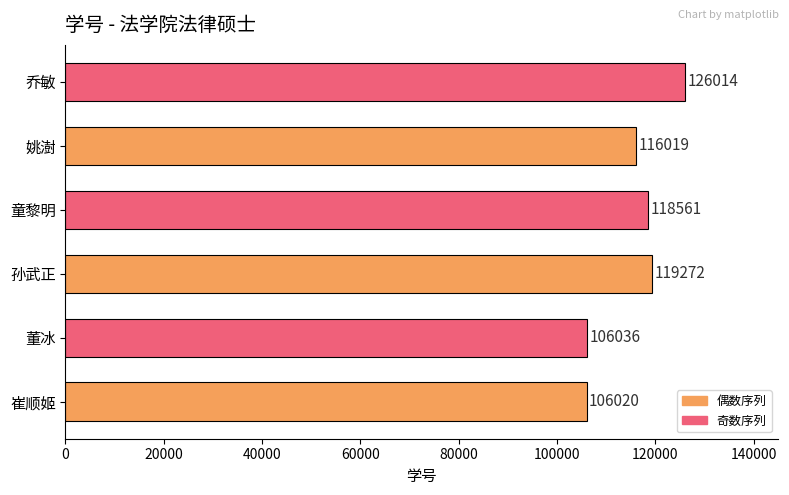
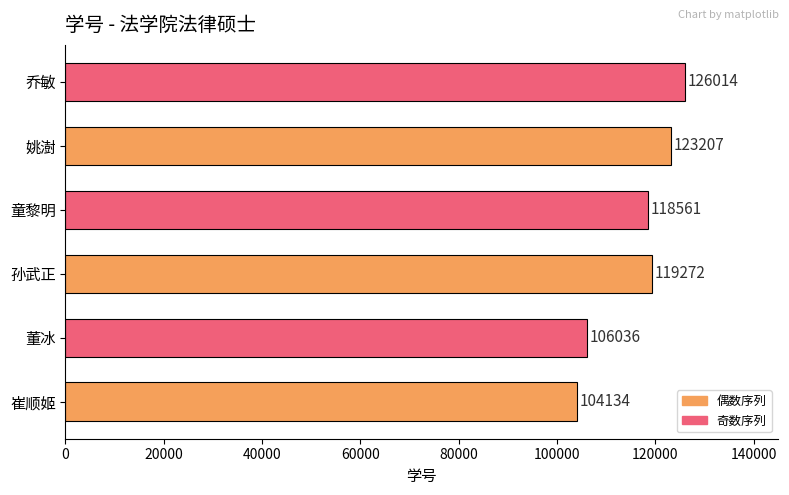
  {
    "乔敏": 126014,
-   "姚澍": 116019,
+   "姚澍": 123207,
    "童黎明": 118561,
    "孙武正": 119272,
    "董冰": 106036,
-   "崔顺姬": 106020
+   "崔顺姬": 104134
  }
